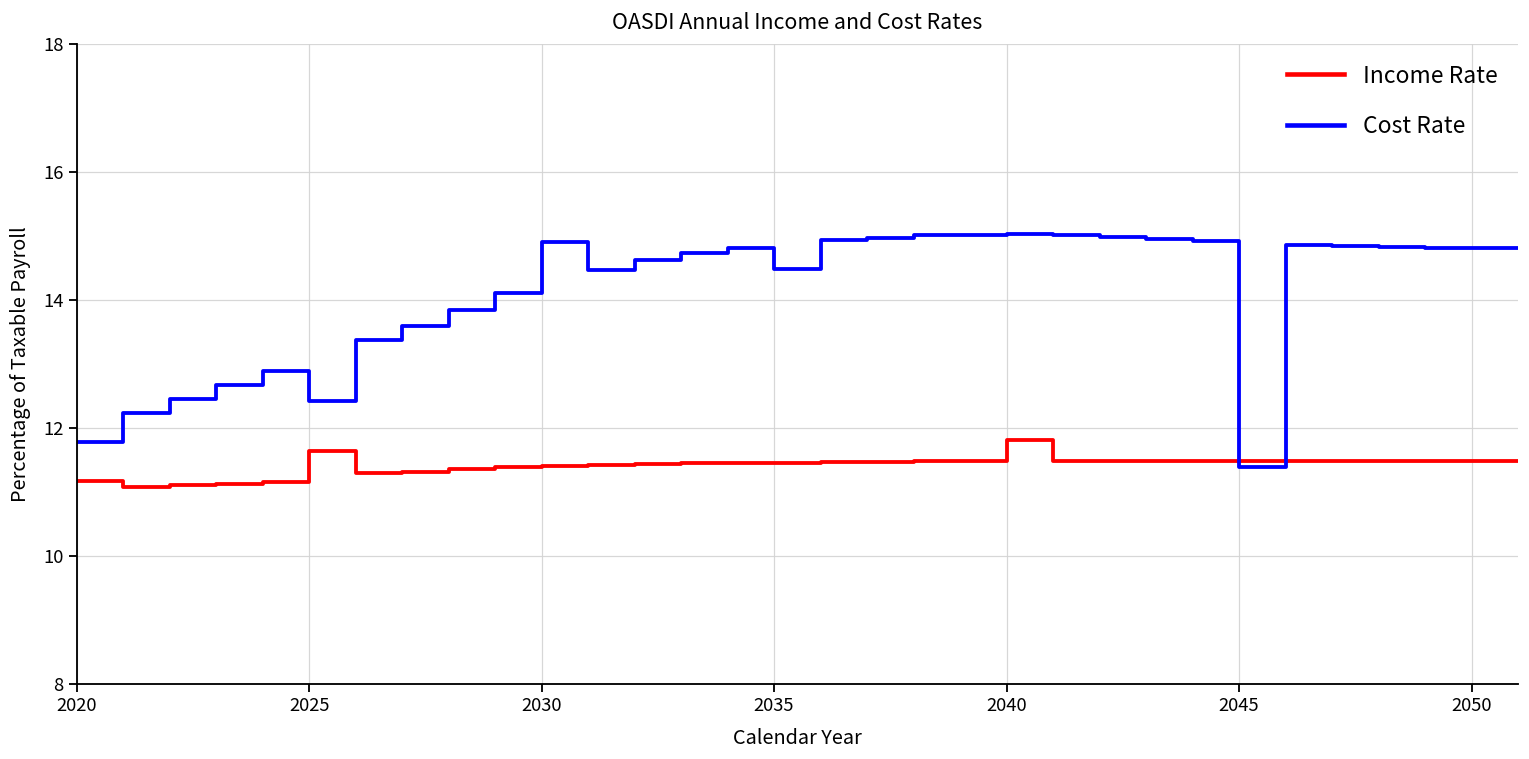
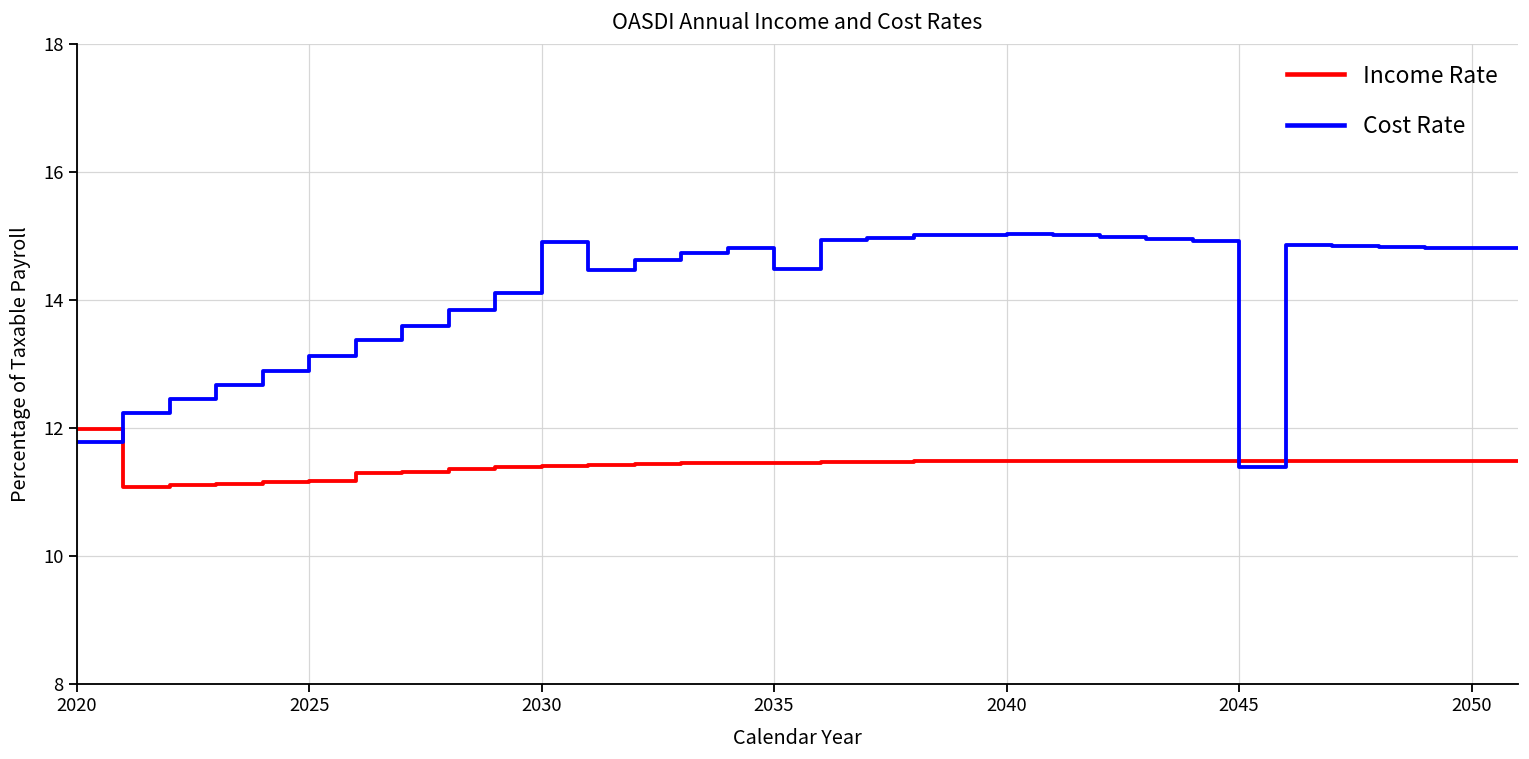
  {
    "Income Rate": {
-     "2020": 11.2,
-     "2025": 11.7,
+     "2020": 12.0,
+     "2025": 11.2,
      "2030": 11.4,
      "2035": 11.5,
-     "2040": 11.8,
+     "2040": 11.5,
      "2045": 11.5,
      "2050": 11.5
    },
    "Cost Rate": {
      "2020": 11.8,
-     "2025": 12.4,
+     "2025": 13.1,
      "2030": 14.9,
      "2035": 14.5,
      "2040": 15.0,
      "2045": 11.4,
      "2050": 14.8
    }
  }
